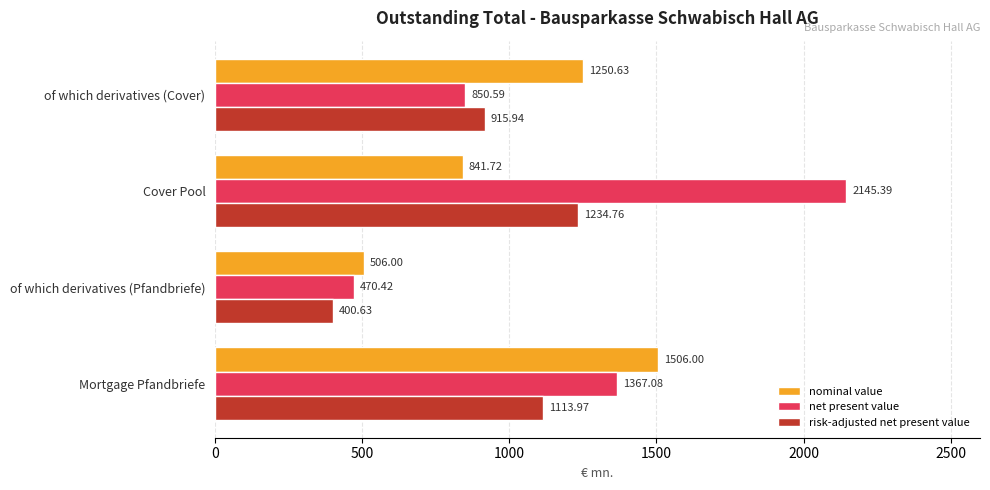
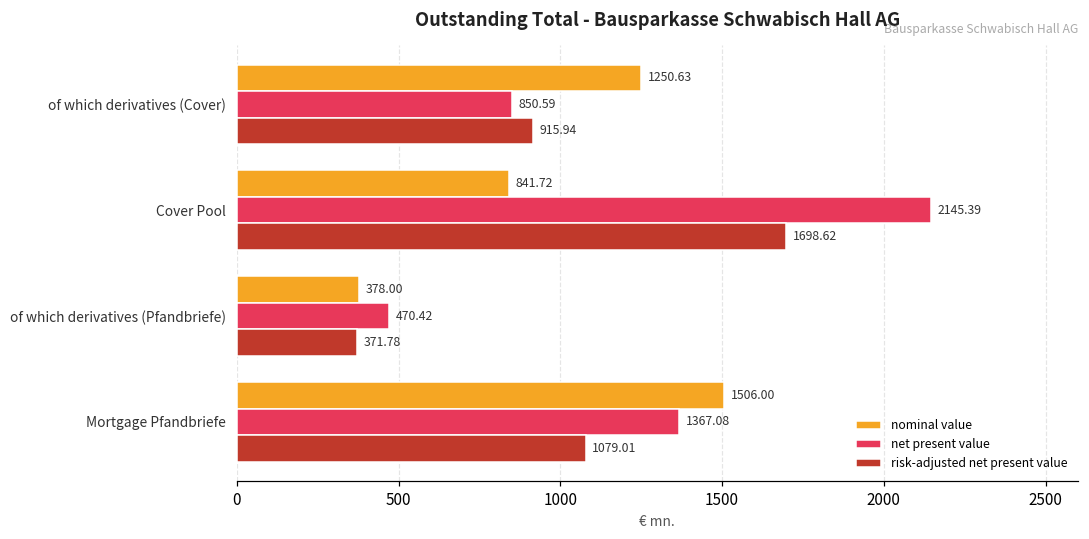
  {
    "nominal value": {
      "of which derivatives (Cover)": 1250.63,
      "Cover Pool": 841.72,
-     "of which derivatives (Pfandbriefe)": 506.00,
+     "of which derivatives (Pfandbriefe)": 378.00,
      "Mortgage Pfandbriefe": 1506.00
    },
    "net present value": {
      "of which derivatives (Cover)": 850.59,
      "Cover Pool": 2145.39,
      "of which derivatives (Pfandbriefe)": 470.42,
      "Mortgage Pfandbriefe": 1367.08
    },
    "risk-adjusted net present value": {
      "of which derivatives (Cover)": 915.94,
-     "Cover Pool": 1234.76,
-     "of which derivatives (Pfandbriefe)": 400.63,
-     "Mortgage Pfandbriefe": 1113.97
+     "Cover Pool": 1698.62,
+     "of which derivatives (Pfandbriefe)": 371.78,
+     "Mortgage Pfandbriefe": 1079.01
    }
  }
